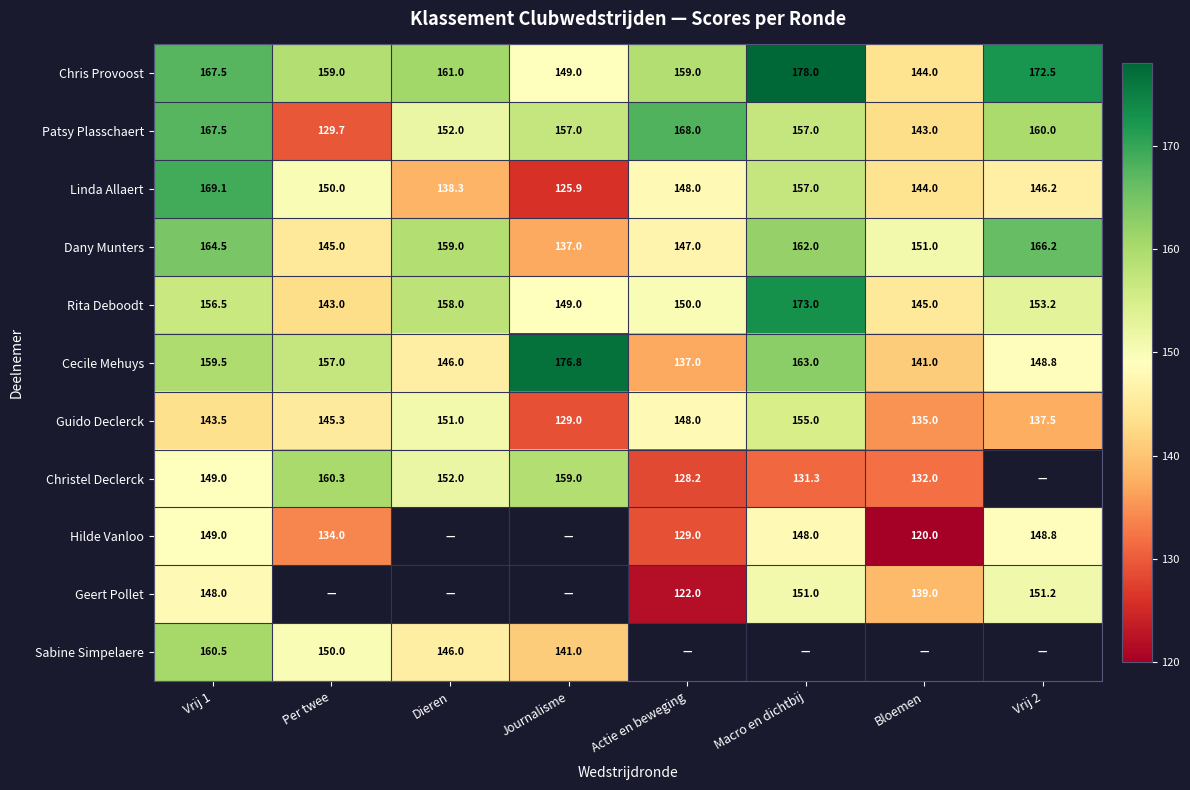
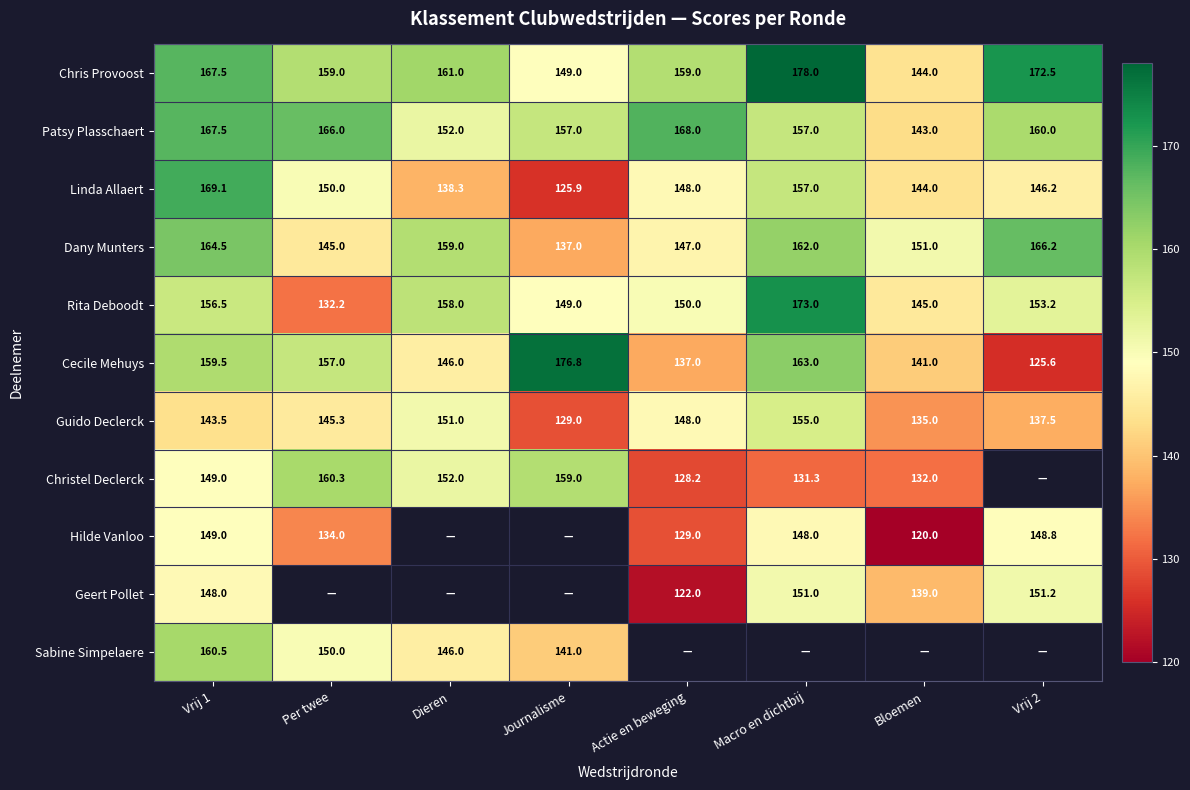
  {
    "Chris Provoost": {
      "Vrij 1": 167.5,
      "Per twee": 159.0,
      "Dieren": 161.0,
      "Journalisme": 149.0,
      "Actie en beweging": 159.0,
      "Macro en dichtbij": 178.0,
      "Bloemen": 144.0,
      "Vrij 2": 172.5
    },
    "Patsy Plasschaert": {
      "Vrij 1": 167.5,
-     "Per twee": 129.7,
+     "Per twee": 166.0,
      "Dieren": 152.0,
      "Journalisme": 157.0,
      "Actie en beweging": 168.0,
      "Macro en dichtbij": 157.0,
      "Bloemen": 143.0,
      "Vrij 2": 160.0
    },
    "Linda Allaert": {
      "Vrij 1": 169.1,
      "Per twee": 150.0,
      "Dieren": 138.3,
      "Journalisme": 125.9,
      "Actie en beweging": 148.0,
      "Macro en dichtbij": 157.0,
      "Bloemen": 144.0,
      "Vrij 2": 146.2
    },
    "Dany Munters": {
      "Vrij 1": 164.5,
      "Per twee": 145.0,
      "Dieren": 159.0,
      "Journalisme": 137.0,
      "Actie en beweging": 147.0,
      "Macro en dichtbij": 162.0,
      "Bloemen": 151.0,
      "Vrij 2": 166.2
    },
    "Rita Deboodt": {
      "Vrij 1": 156.5,
-     "Per twee": 143.0,
+     "Per twee": 132.2,
      "Dieren": 158.0,
      "Journalisme": 149.0,
      "Actie en beweging": 150.0,
      "Macro en dichtbij": 173.0,
      "Bloemen": 145.0,
      "Vrij 2": 153.2
    },
    "Cecile Mehuys": {
      "Vrij 1": 159.5,
      "Per twee": 157.0,
      "Dieren": 146.0,
      "Journalisme": 176.8,
      "Actie en beweging": 137.0,
      "Macro en dichtbij": 163.0,
      "Bloemen": 141.0,
-     "Vrij 2": 148.8
+     "Vrij 2": 125.6
    },
    "Guido Declerck": {
      "Vrij 1": 143.5,
      "Per twee": 145.3,
      "Dieren": 151.0,
      "Journalisme": 129.0,
      "Actie en beweging": 148.0,
      "Macro en dichtbij": 155.0,
      "Bloemen": 135.0,
      "Vrij 2": 137.5
    },
    "Christel Declerck": {
      "Vrij 1": 149.0,
      "Per twee": 160.3,
      "Dieren": 152.0,
      "Journalisme": 159.0,
      "Actie en beweging": 128.2,
      "Macro en dichtbij": 131.3,
      "Bloemen": 132.0
    },
    "Hilde Vanloo": {
      "Vrij 1": 149.0,
      "Per twee": 134.0,
      "Actie en beweging": 129.0,
      "Macro en dichtbij": 148.0,
      "Bloemen": 120.0,
      "Vrij 2": 148.8
    },
    "Geert Pollet": {
      "Vrij 1": 148.0,
      "Actie en beweging": 122.0,
      "Macro en dichtbij": 151.0,
      "Bloemen": 139.0,
      "Vrij 2": 151.2
    },
    "Sabine Simpelaere": {
      "Vrij 1": 160.5,
      "Per twee": 150.0,
      "Dieren": 146.0,
      "Journalisme": 141.0
    }
  }
